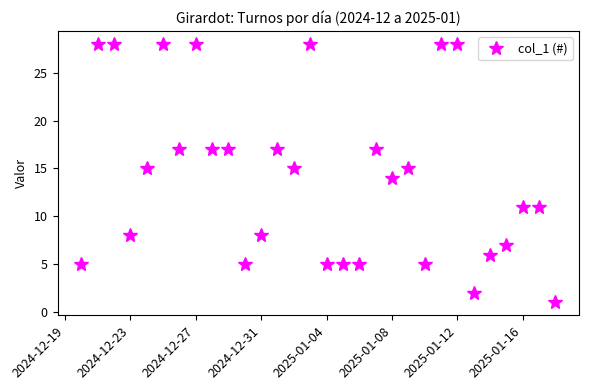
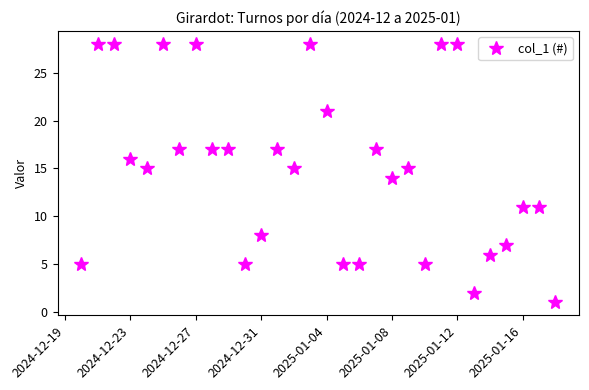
  {
-   "2024-12-23": 8,
+   "2024-12-23": 16,
    "2024-12-27": 28,
    "2024-12-31": 8,
-   "2025-01-04": 5,
+   "2025-01-04": 21,
    "2025-01-08": 14,
    "2025-01-12": 28,
    "2025-01-16": 11
  }
